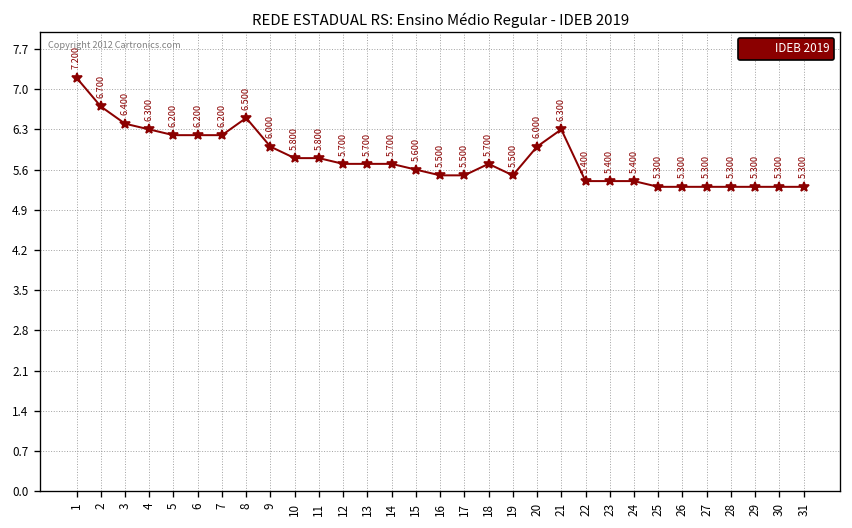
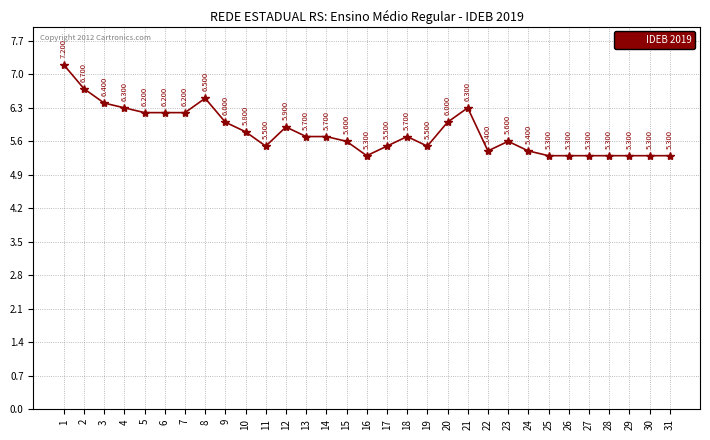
  {
    "2": 6.700,
    "3": 6.400,
    "4": 6.300,
    "5": 6.200,
    "6": 6.200,
    "7": 6.200,
    "8": 6.500,
    "9": 6.000,
    "10": 5.800,
-   "11": 5.800,
-   "12": 5.700,
+   "11": 5.500,
+   "12": 5.900,
    "13": 5.700,
    "14": 5.700,
    "15": 5.600,
-   "16": 5.500,
+   "16": 5.300,
    "17": 5.500,
    "18": 5.700,
    "19": 5.500,
    "20": 6.000,
    "21": 6.300,
    "22": 5.400,
-   "23": 5.400,
+   "23": 5.600,
    "24": 5.400,
    "25": 5.300,
    "26": 5.300,
    "27": 5.300,
    "28": 5.300,
    "29": 5.300,
    "30": 5.300,
    "31": 5.300
  }
